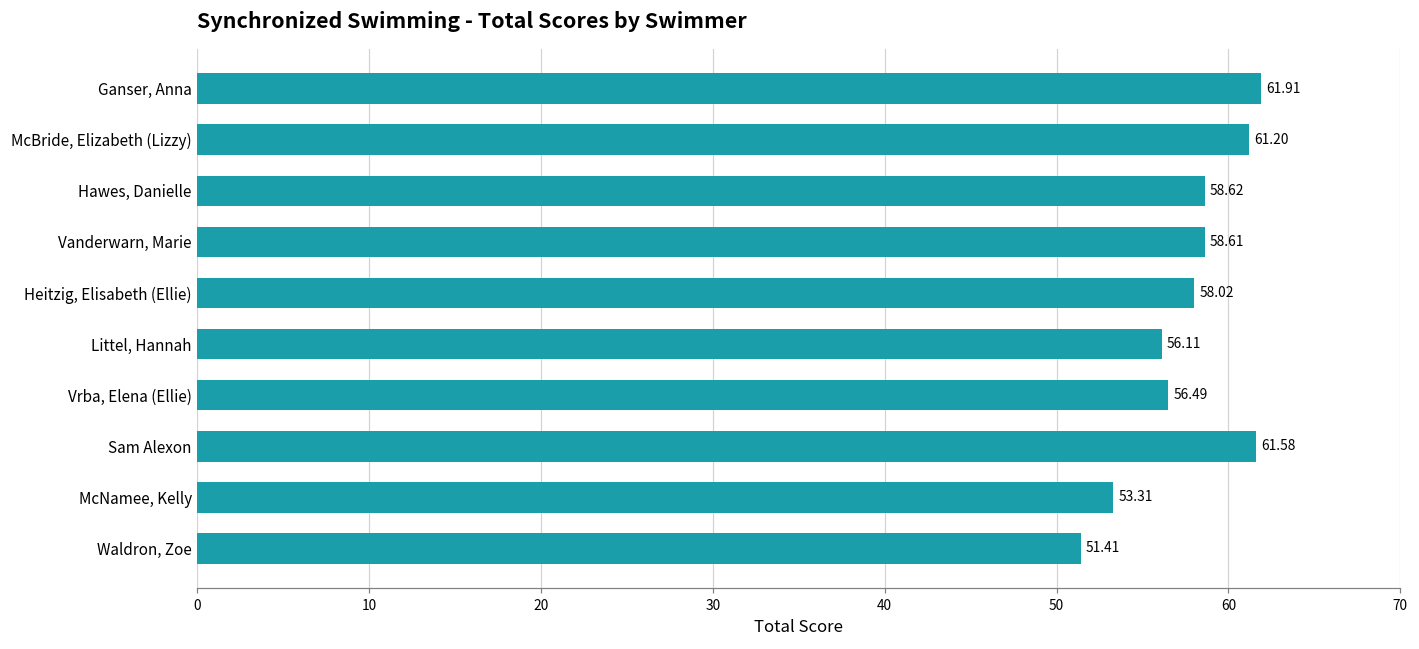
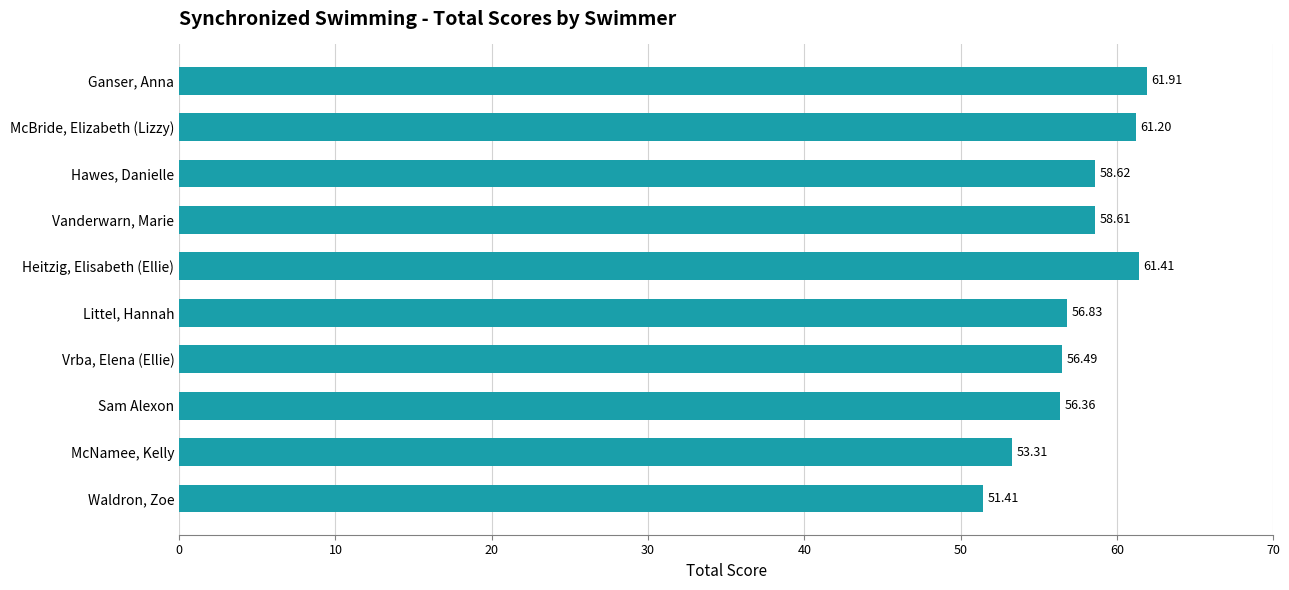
  {
    "Ganser, Anna": 61.91,
    "McBride, Elizabeth (Lizzy)": 61.20,
    "Hawes, Danielle": 58.62,
    "Vanderwarn, Marie": 58.61,
-   "Heitzig, Elisabeth (Ellie)": 58.02,
-   "Littel, Hannah": 56.11,
+   "Heitzig, Elisabeth (Ellie)": 61.41,
+   "Littel, Hannah": 56.83,
    "Vrba, Elena (Ellie)": 56.49,
-   "Sam Alexon": 61.58,
+   "Sam Alexon": 56.36,
    "McNamee, Kelly": 53.31,
    "Waldron, Zoe": 51.41
  }
